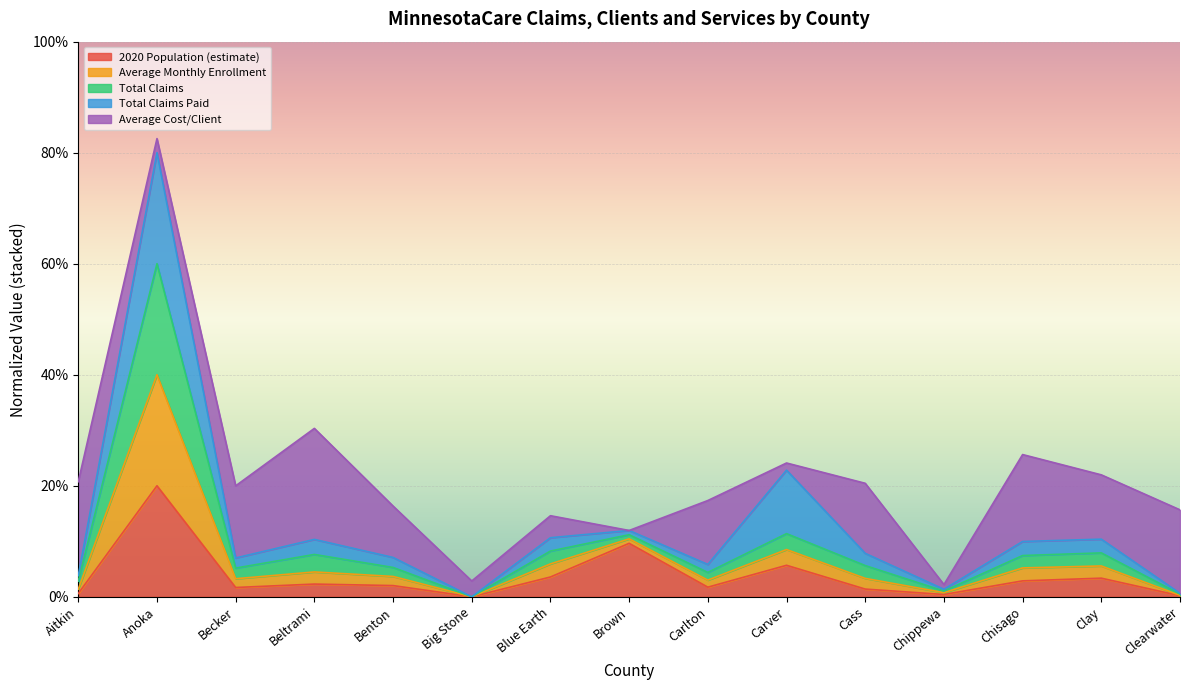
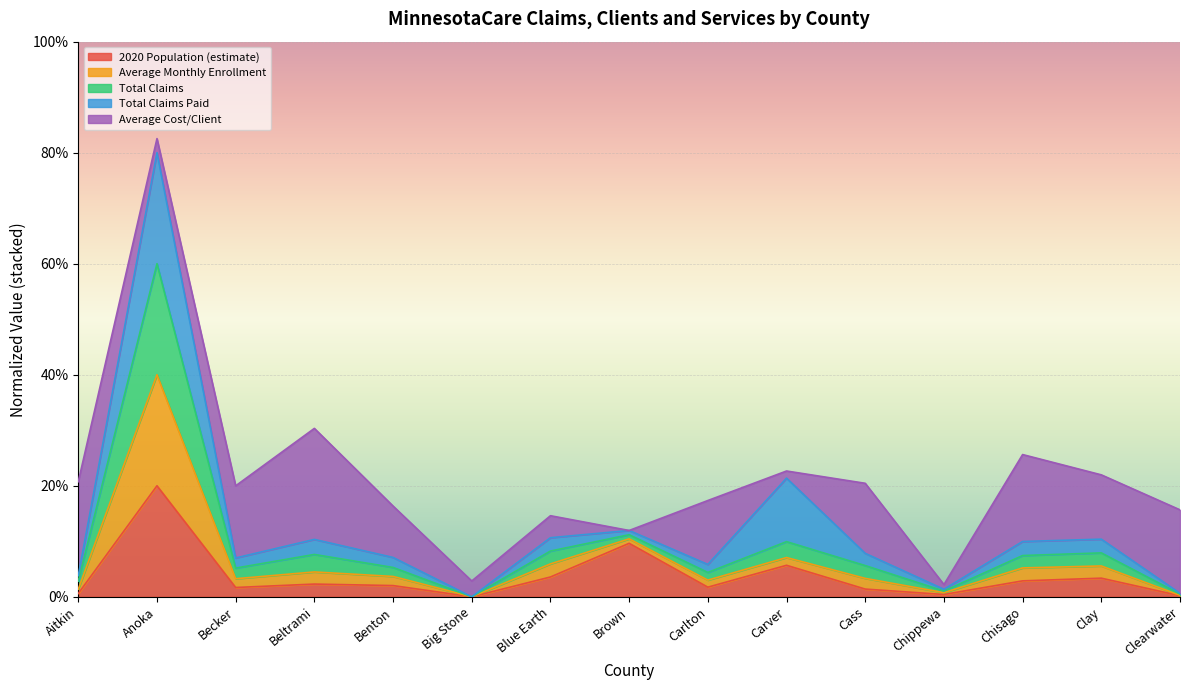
  {
    "2020 Population (estimate)": {
      "Aitkin": "1%",
      "Anoka": "20%",
      "Becker": "2%",
      "Beltrami": "2%",
      "Benton": "2%",
      "Blue Earth": "4%",
      "Brown": "10%",
      "Carlton": "2%",
      "Carver": "6%",
      "Cass": "1%",
      "Chisago": "3%",
      "Clay": "3%"
    },
    "Average Monthly Enrollment": {
      "Aitkin": "1%",
      "Anoka": "20%",
      "Becker": "2%",
      "Beltrami": "2%",
      "Benton": "2%",
      "Blue Earth": "2%",
      "Brown": "1%",
      "Carlton": "1%",
-     "Carver": "3%",
+     "Carver": "1%",
      "Cass": "2%",
      "Chisago": "2%",
      "Clay": "2%"
    },
    "Total Claims": {
      "Aitkin": "1%",
      "Anoka": "20%",
      "Becker": "2%",
      "Beltrami": "3%",
      "Benton": "2%",
      "Blue Earth": "2%",
      "Brown": "1%",
      "Carlton": "1%",
      "Carver": "3%",
      "Cass": "2%",
      "Chisago": "2%",
      "Clay": "2%"
    },
    "Total Claims Paid": {
      "Aitkin": "1%",
      "Anoka": "20%",
      "Becker": "2%",
      "Beltrami": "3%",
      "Benton": "2%",
      "Blue Earth": "2%",
      "Carlton": "1%",
      "Carver": "11%",
      "Cass": "2%",
      "Chisago": "3%",
      "Clay": "2%"
    },
    "Average Cost/Client": {
      "Aitkin": "17%",
      "Anoka": "3%",
      "Becker": "13%",
      "Beltrami": "20%",
      "Benton": "9%",
      "Big Stone": "3%",
      "Blue Earth": "4%",
      "Carlton": "12%",
      "Carver": "1%",
      "Cass": "13%",
      "Chippewa": "1%",
      "Chisago": "16%",
      "Clay": "12%",
      "Clearwater": "15%"
    }
  }
